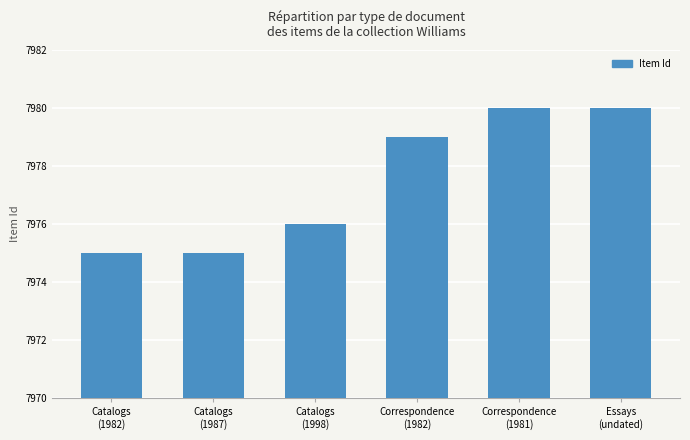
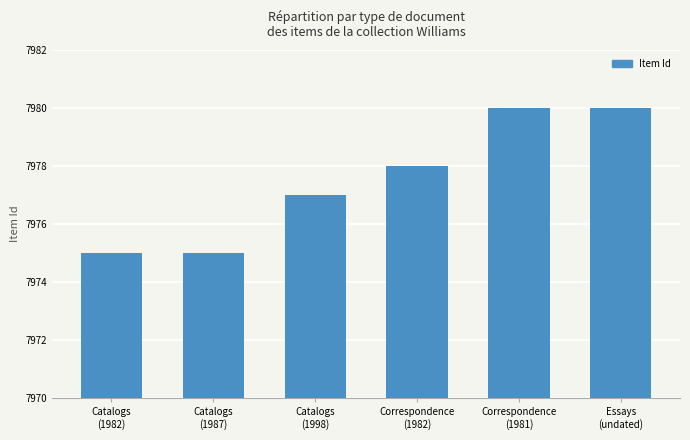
  {
    "Catalogs (1982)": 7975,
    "Catalogs (1987)": 7975,
-   "Catalogs (1998)": 7976,
-   "Correspondence (1982)": 7979,
+   "Catalogs (1998)": 7977,
+   "Correspondence (1982)": 7978,
    "Correspondence (1981)": 7980,
    "Essays (undated)": 7980
  }
